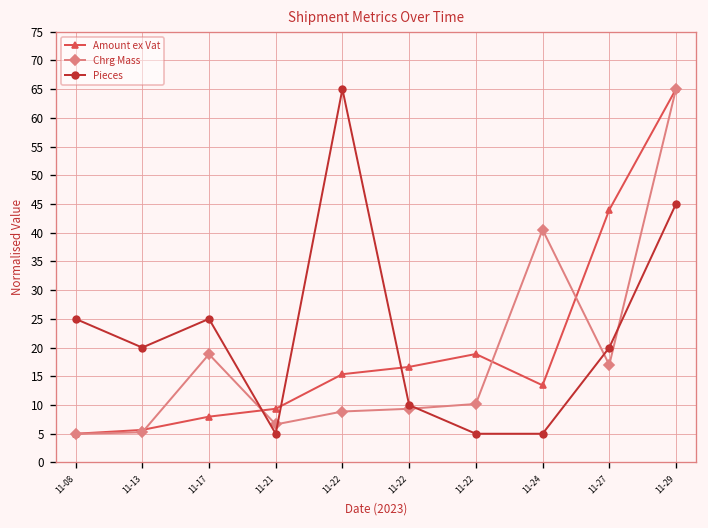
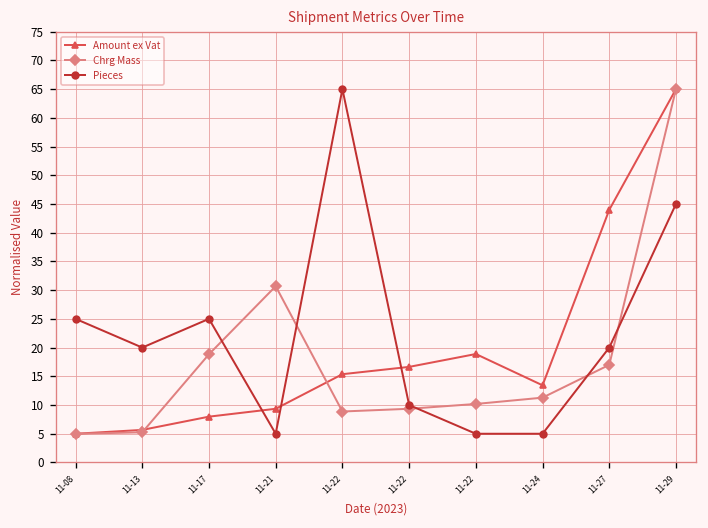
  {
    "Chrg Mass": {
      "11-17": 19,
-     "11-21": 7,
-     "11-24": 41,
+     "11-21": 31,
+     "11-24": 11,
      "11-27": 17
    }
  }
